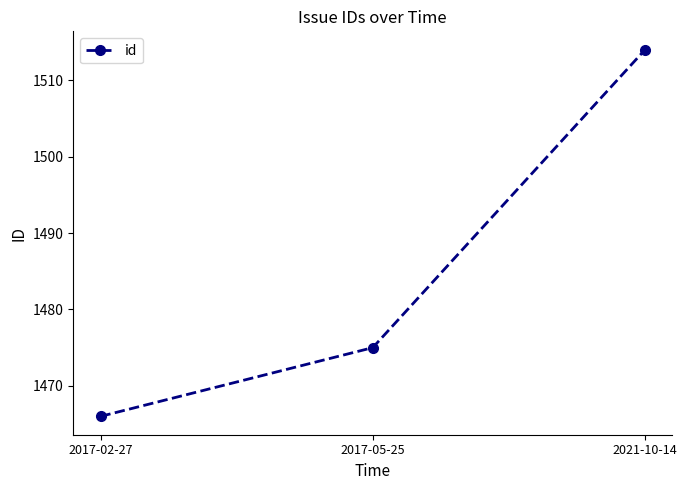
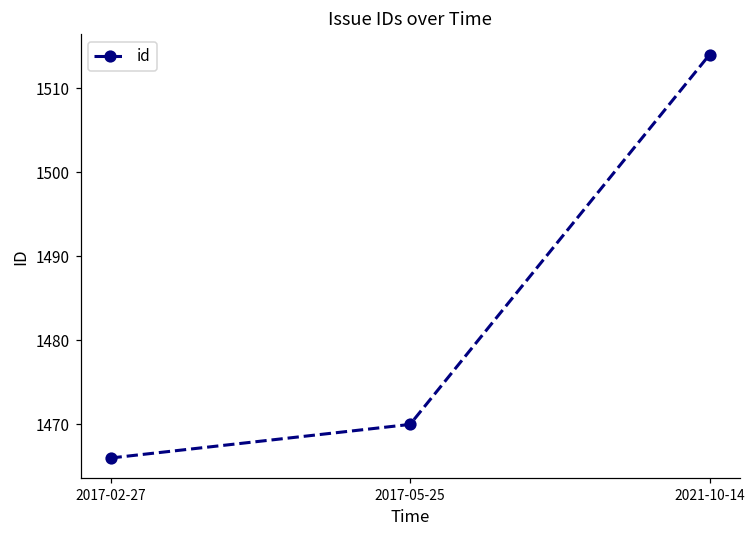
  {
    "2017-02-27": 1466,
-   "2017-05-25": 1475,
+   "2017-05-25": 1470,
    "2021-10-14": 1514
  }
